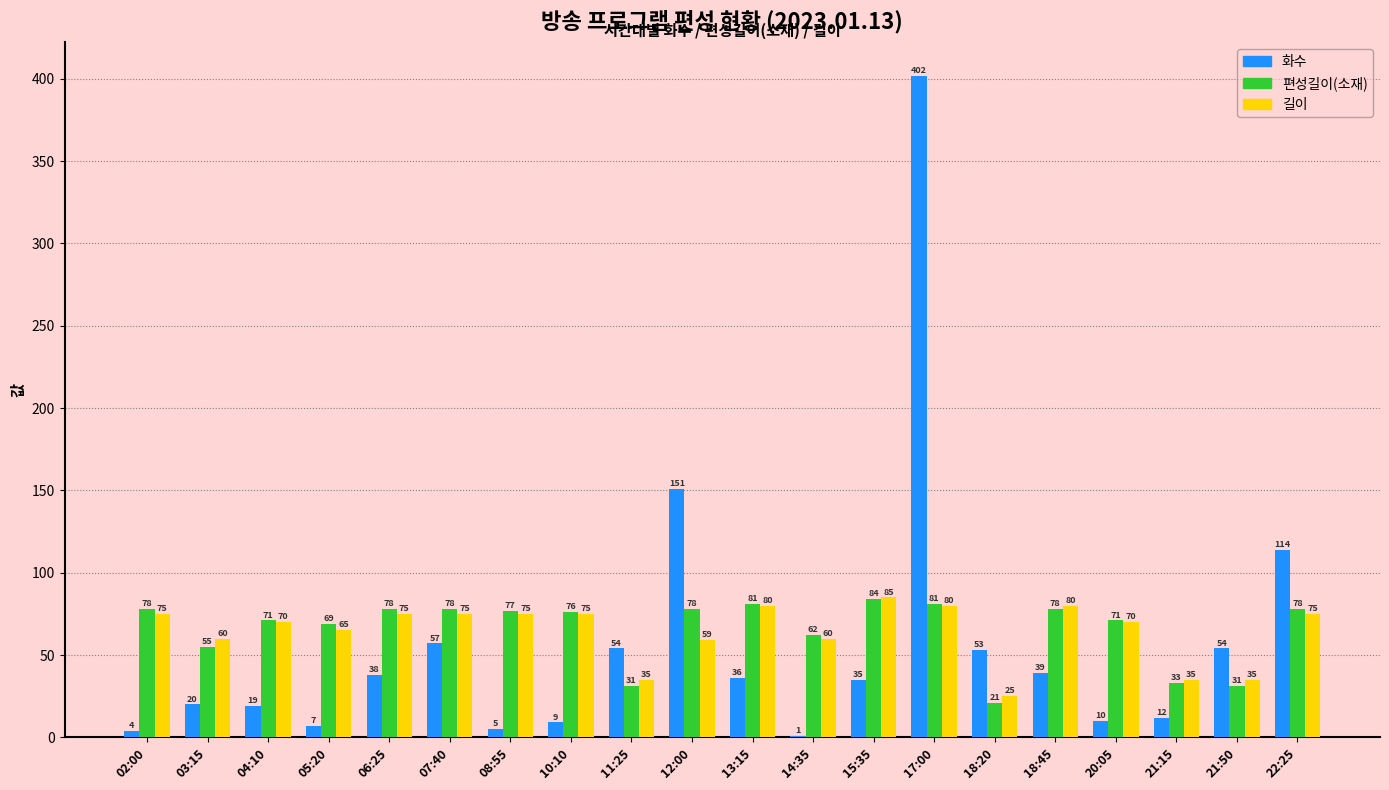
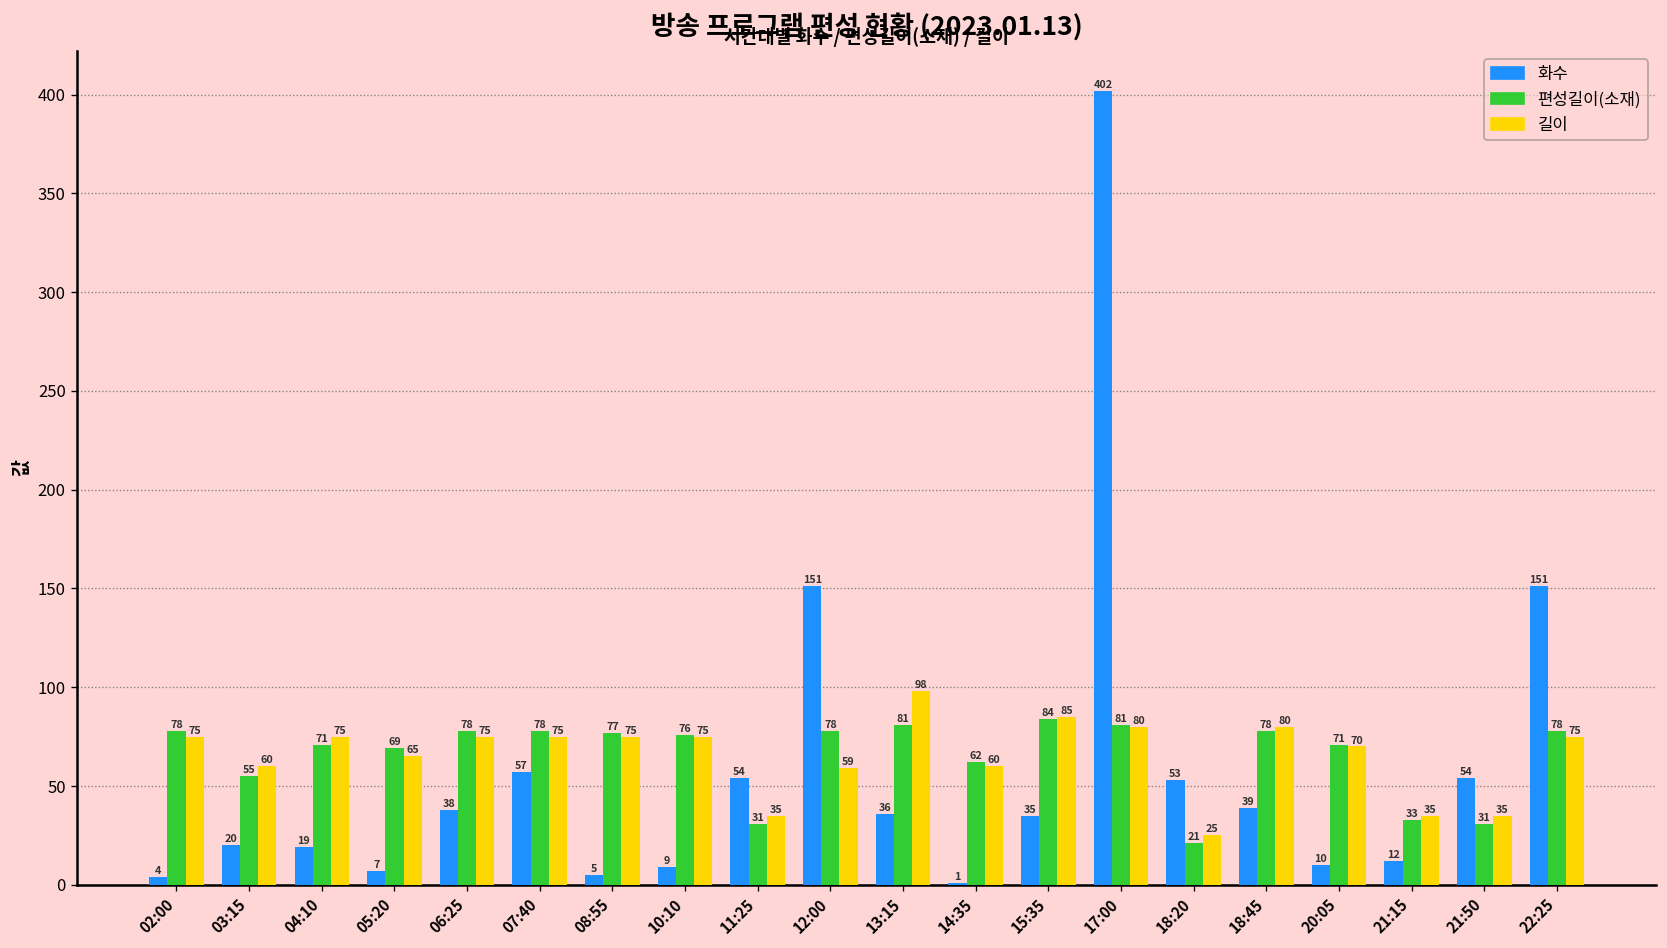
  {
    "화수": {
      "02:00": 4,
      "03:15": 20,
      "04:10": 19,
      "05:20": 7,
      "06:25": 38,
      "07:40": 57,
      "08:55": 5,
      "10:10": 9,
      "11:25": 54,
      "12:00": 151,
      "13:15": 36,
      "14:35": 1,
      "15:35": 35,
      "17:00": 402,
      "18:20": 53,
      "18:45": 39,
      "20:05": 10,
      "21:15": 12,
      "21:50": 54,
-     "22:25": 114
+     "22:25": 151
    },
    "편성길이(소재)": {
      "02:00": 78,
      "03:15": 55,
      "04:10": 71,
      "05:20": 69,
      "06:25": 78,
      "07:40": 78,
      "08:55": 77,
      "10:10": 76,
      "11:25": 31,
      "12:00": 78,
      "13:15": 81,
      "14:35": 62,
      "15:35": 84,
      "17:00": 81,
      "18:20": 21,
      "18:45": 78,
      "20:05": 71,
      "21:15": 33,
      "21:50": 31,
      "22:25": 78
    },
    "길이": {
      "02:00": 75,
      "03:15": 60,
-     "04:10": 70,
+     "04:10": 75,
      "05:20": 65,
      "06:25": 75,
      "07:40": 75,
      "08:55": 75,
      "10:10": 75,
      "11:25": 35,
      "12:00": 59,
-     "13:15": 80,
+     "13:15": 98,
      "14:35": 60,
      "15:35": 85,
      "17:00": 80,
      "18:20": 25,
      "18:45": 80,
      "20:05": 70,
      "21:15": 35,
      "21:50": 35,
      "22:25": 75
    }
  }
